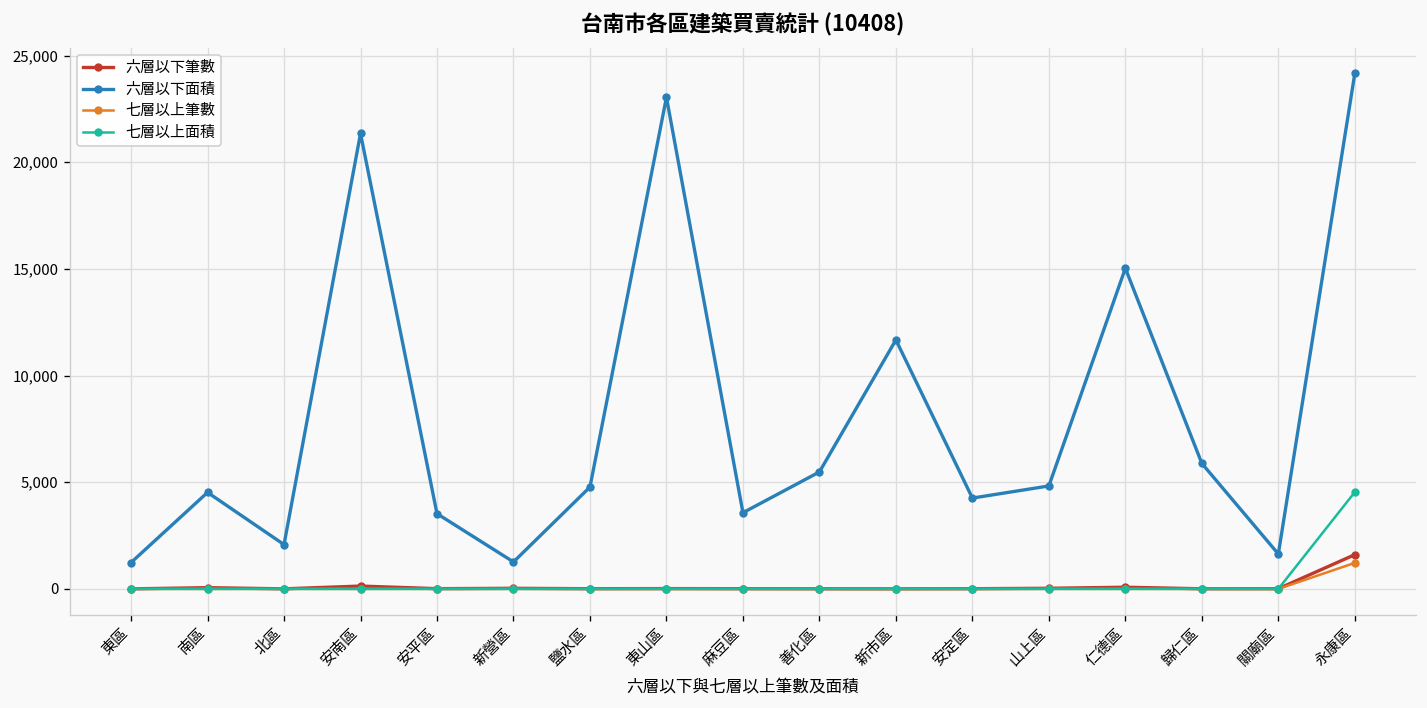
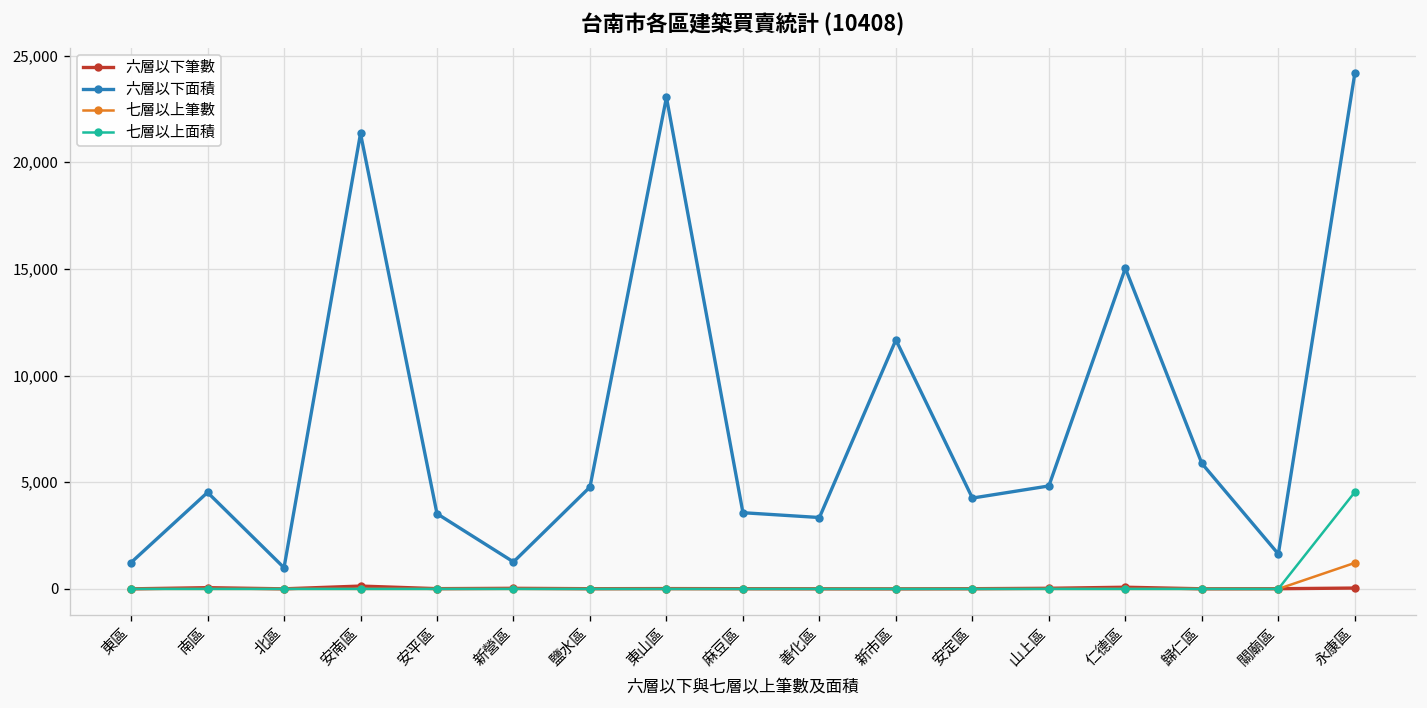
  {
    "六層以下筆數": {
-     "永康區": "1,600"
+     "永康區": "0"
    },
    "六層以下面積": {
      "東區": "1,200",
      "南區": "4,500",
-     "北區": "2,100",
+     "北區": "1,000",
      "安南區": "21,400",
      "安平區": "3,500",
      "新營區": "1,300",
      "鹽水區": "4,800",
      "東山區": "23,000",
      "麻豆區": "3,600",
-     "善化區": "5,500",
+     "善化區": "3,300",
      "新市區": "11,700",
      "安定區": "4,300",
      "山上區": "4,800",
      "仁德區": "15,000",
      "歸仁區": "5,900",
      "關廟區": "1,600",
      "永康區": "24,200"
    },
    "七層以上筆數": {
      "永康區": "1,200"
    },
    "七層以上面積": {
      "永康區": "4,500"
    }
  }
